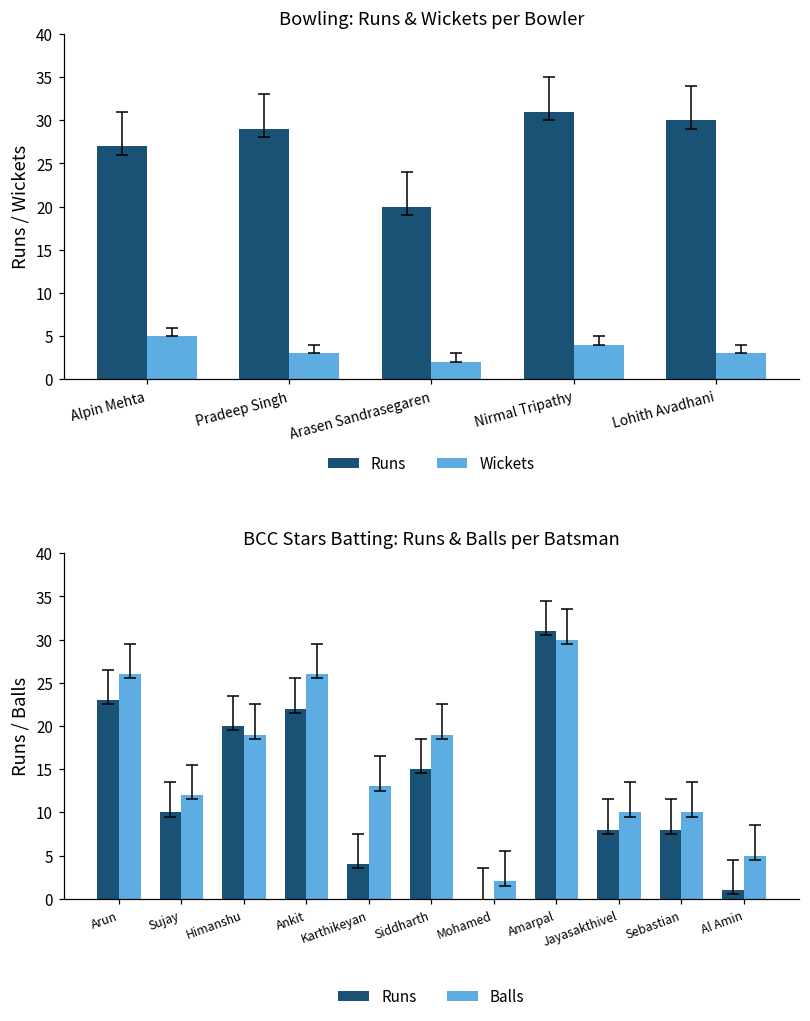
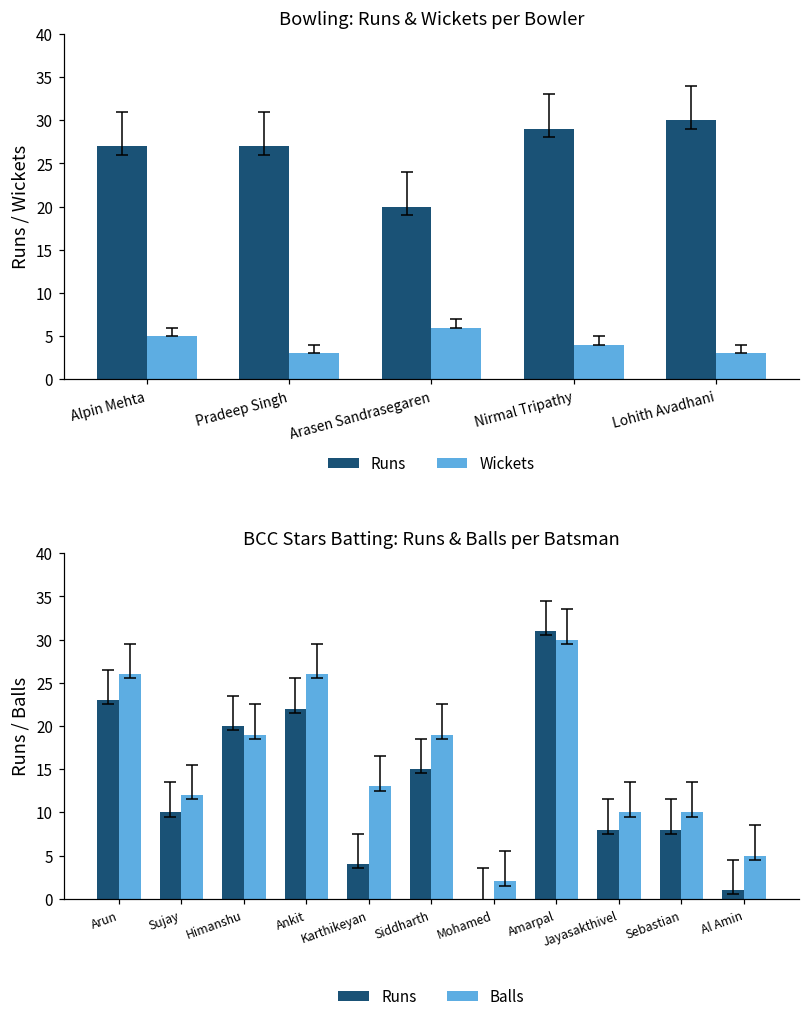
  {
    "Bowling: Runs & Wickets per Bowler": {
      "Runs": {
        "Alpin Mehta": 27,
-       "Pradeep Singh": 29,
+       "Pradeep Singh": 27,
        "Arasen Sandrasegaren": 20,
-       "Nirmal Tripathy": 31,
+       "Nirmal Tripathy": 29,
        "Lohith Avadhani": 30
      },
      "Wickets": {
        "Alpin Mehta": 5,
        "Pradeep Singh": 3,
-       "Arasen Sandrasegaren": 2,
+       "Arasen Sandrasegaren": 6,
        "Nirmal Tripathy": 4,
        "Lohith Avadhani": 3
      }
    },
    "BCC Stars Batting: Runs & Balls per Batsman": {
      "Runs": {
        "Arun": 23,
        "Sujay": 10,
        "Himanshu": 20,
        "Ankit": 22,
        "Karthikeyan": 4,
        "Siddharth": 15,
        "Mohamed": 0,
        "Amarpal": 31,
        "Jayasakthivel": 8,
        "Sebastian": 8,
        "Al Amin": 1
      },
      "Balls": {
        "Arun": 26,
        "Sujay": 12,
        "Himanshu": 19,
        "Ankit": 26,
        "Karthikeyan": 13,
        "Siddharth": 19,
        "Mohamed": 2,
        "Amarpal": 30,
        "Jayasakthivel": 10,
        "Sebastian": 10,
        "Al Amin": 5
      }
    }
  }
